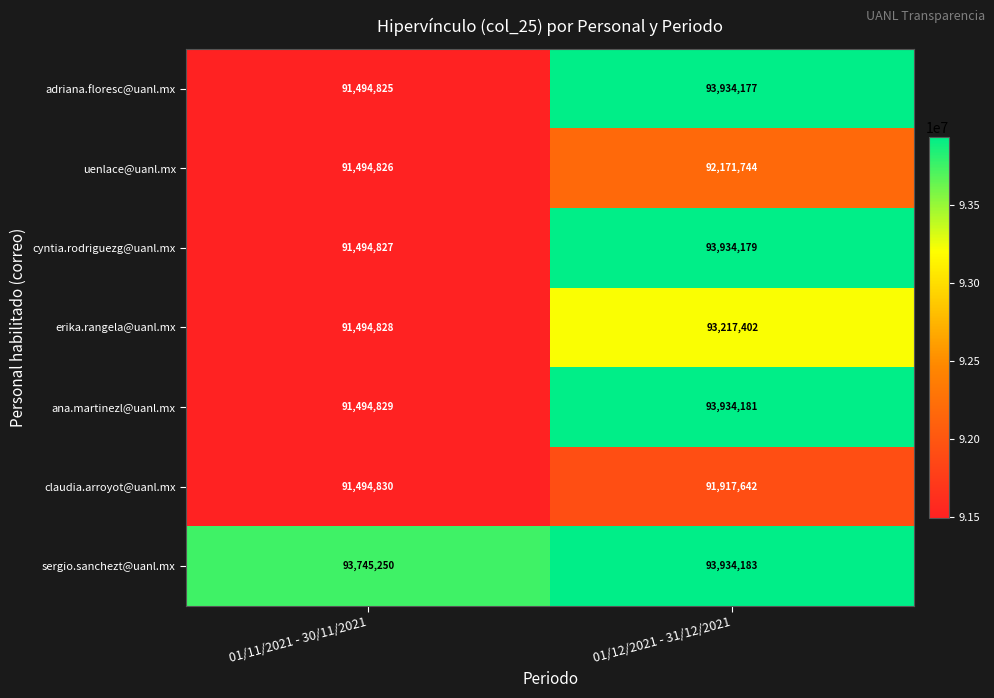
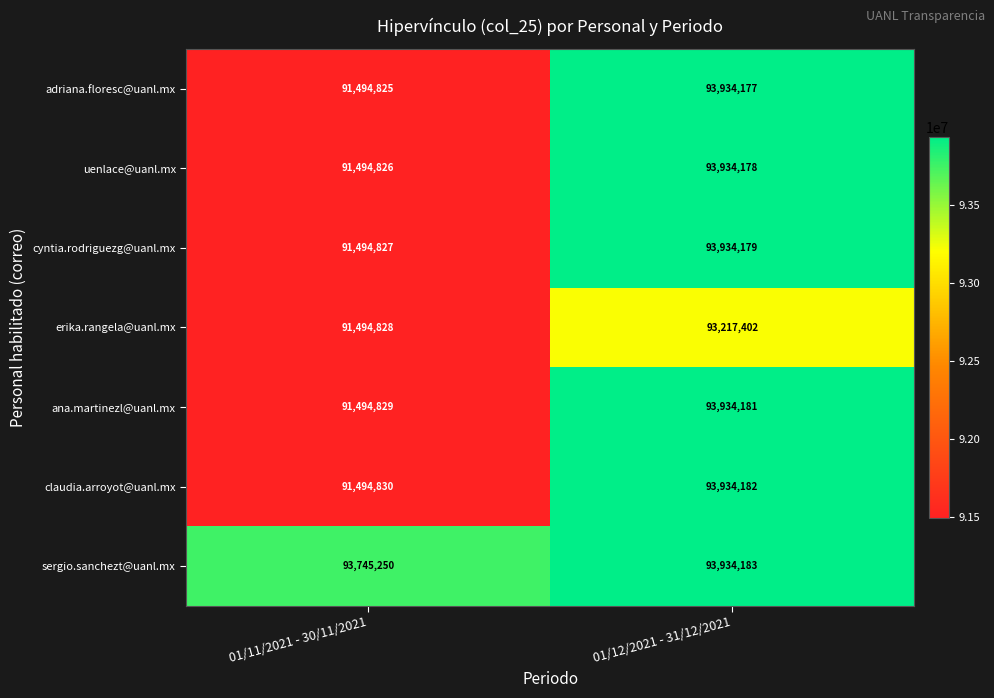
  {
    "adriana.floresc@uanl.mx": {
      "01/11/2021 - 30/11/2021": "91,494,825",
      "01/12/2021 - 31/12/2021": "93,934,177"
    },
    "uenlace@uanl.mx": {
      "01/11/2021 - 30/11/2021": "91,494,826",
-     "01/12/2021 - 31/12/2021": "92,171,744"
+     "01/12/2021 - 31/12/2021": "93,934,178"
    },
    "cyntia.rodriguezg@uanl.mx": {
      "01/11/2021 - 30/11/2021": "91,494,827",
      "01/12/2021 - 31/12/2021": "93,934,179"
    },
    "erika.rangela@uanl.mx": {
      "01/11/2021 - 30/11/2021": "91,494,828",
      "01/12/2021 - 31/12/2021": "93,217,402"
    },
    "ana.martinezl@uanl.mx": {
      "01/11/2021 - 30/11/2021": "91,494,829",
      "01/12/2021 - 31/12/2021": "93,934,181"
    },
    "claudia.arroyot@uanl.mx": {
      "01/11/2021 - 30/11/2021": "91,494,830",
-     "01/12/2021 - 31/12/2021": "91,917,642"
+     "01/12/2021 - 31/12/2021": "93,934,182"
    },
    "sergio.sanchezt@uanl.mx": {
      "01/11/2021 - 30/11/2021": "93,745,250",
      "01/12/2021 - 31/12/2021": "93,934,183"
    }
  }
